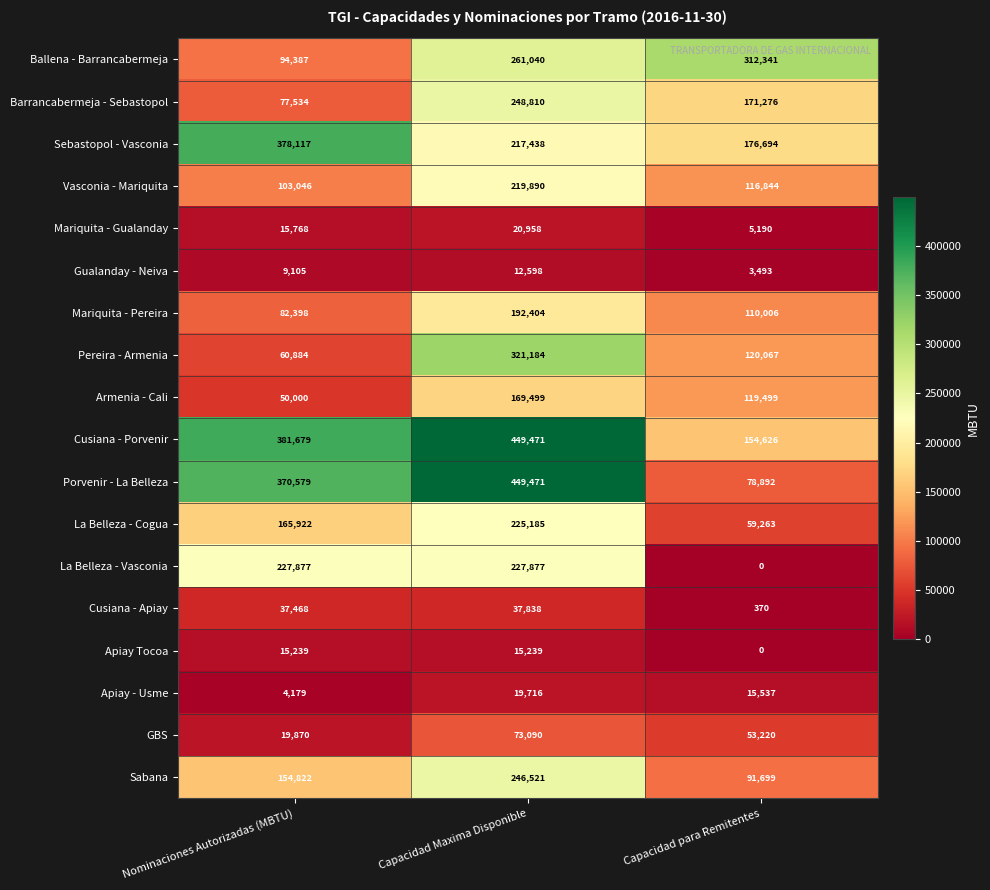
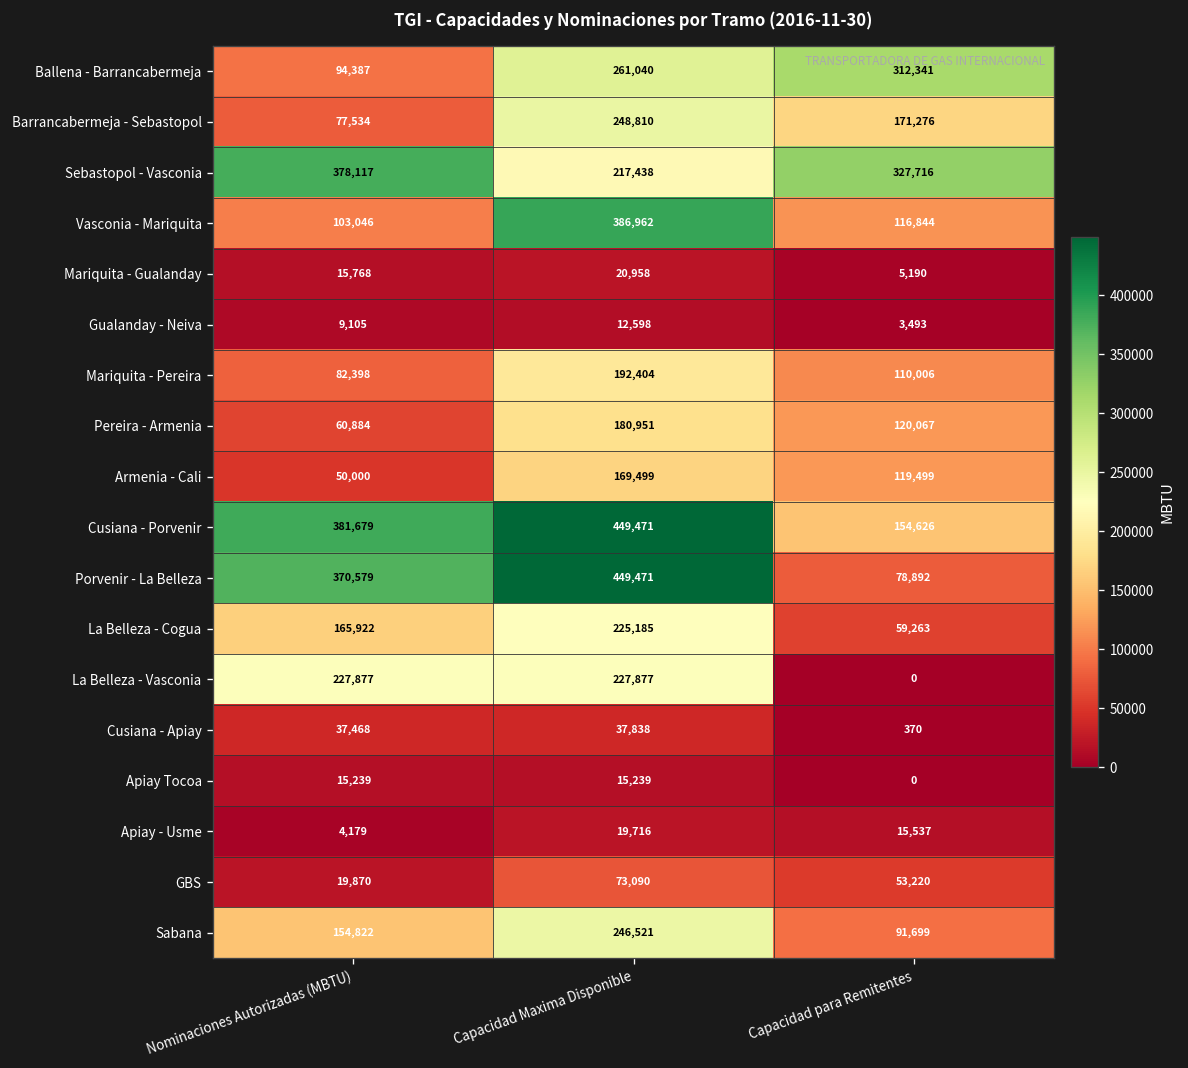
  {
    "Ballena - Barrancabermeja": {
      "Nominaciones Autorizadas (MBTU)": "94,387",
      "Capacidad Maxima Disponible": "261,040"
    },
    "Barrancabermeja - Sebastopol": {
      "Nominaciones Autorizadas (MBTU)": "77,534",
      "Capacidad Maxima Disponible": "248,810",
      "Capacidad para Remitentes": "171,276"
    },
    "Sebastopol - Vasconia": {
      "Nominaciones Autorizadas (MBTU)": "378,117",
      "Capacidad Maxima Disponible": "217,438",
-     "Capacidad para Remitentes": "176,694"
+     "Capacidad para Remitentes": "327,716"
    },
    "Vasconia - Mariquita": {
      "Nominaciones Autorizadas (MBTU)": "103,046",
-     "Capacidad Maxima Disponible": "219,890",
+     "Capacidad Maxima Disponible": "386,962",
      "Capacidad para Remitentes": "116,844"
    },
    "Mariquita - Gualanday": {
      "Nominaciones Autorizadas (MBTU)": "15,768",
      "Capacidad Maxima Disponible": "20,958",
      "Capacidad para Remitentes": "5,190"
    },
    "Gualanday - Neiva": {
      "Nominaciones Autorizadas (MBTU)": "9,105",
      "Capacidad Maxima Disponible": "12,598",
      "Capacidad para Remitentes": "3,493"
    },
    "Mariquita - Pereira": {
      "Nominaciones Autorizadas (MBTU)": "82,398",
      "Capacidad Maxima Disponible": "192,404",
      "Capacidad para Remitentes": "110,006"
    },
    "Pereira - Armenia": {
      "Nominaciones Autorizadas (MBTU)": "60,884",
-     "Capacidad Maxima Disponible": "321,184",
+     "Capacidad Maxima Disponible": "180,951",
      "Capacidad para Remitentes": "120,067"
    },
    "Armenia - Cali": {
      "Nominaciones Autorizadas (MBTU)": "50,000",
      "Capacidad Maxima Disponible": "169,499",
      "Capacidad para Remitentes": "119,499"
    },
    "Cusiana - Porvenir": {
      "Nominaciones Autorizadas (MBTU)": "381,679",
      "Capacidad Maxima Disponible": "449,471",
      "Capacidad para Remitentes": "154,626"
    },
    "Porvenir - La Belleza": {
      "Nominaciones Autorizadas (MBTU)": "370,579",
      "Capacidad Maxima Disponible": "449,471",
      "Capacidad para Remitentes": "78,892"
    },
    "La Belleza - Cogua": {
      "Nominaciones Autorizadas (MBTU)": "165,922",
      "Capacidad Maxima Disponible": "225,185",
      "Capacidad para Remitentes": "59,263"
    },
    "La Belleza - Vasconia": {
      "Nominaciones Autorizadas (MBTU)": "227,877",
      "Capacidad Maxima Disponible": "227,877",
      "Capacidad para Remitentes": "0"
    },
    "Cusiana - Apiay": {
      "Nominaciones Autorizadas (MBTU)": "37,468",
      "Capacidad Maxima Disponible": "37,838",
      "Capacidad para Remitentes": "370"
    },
    "Apiay Tocoa": {
      "Nominaciones Autorizadas (MBTU)": "15,239",
      "Capacidad Maxima Disponible": "15,239",
      "Capacidad para Remitentes": "0"
    },
    "Apiay - Usme": {
      "Nominaciones Autorizadas (MBTU)": "4,179",
      "Capacidad Maxima Disponible": "19,716",
      "Capacidad para Remitentes": "15,537"
    },
    "GBS": {
      "Nominaciones Autorizadas (MBTU)": "19,870",
      "Capacidad Maxima Disponible": "73,090",
      "Capacidad para Remitentes": "53,220"
    },
    "Sabana": {
      "Nominaciones Autorizadas (MBTU)": "154,822",
      "Capacidad Maxima Disponible": "246,521",
      "Capacidad para Remitentes": "91,699"
    }
  }
